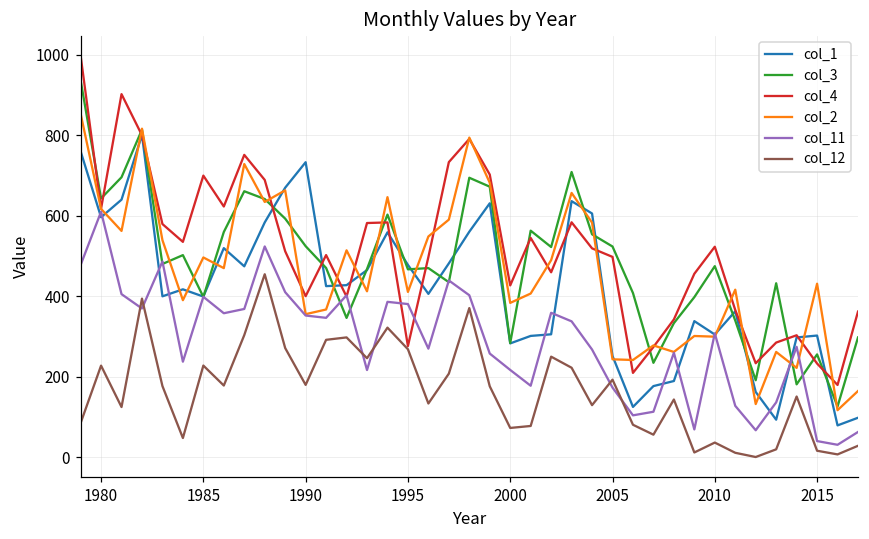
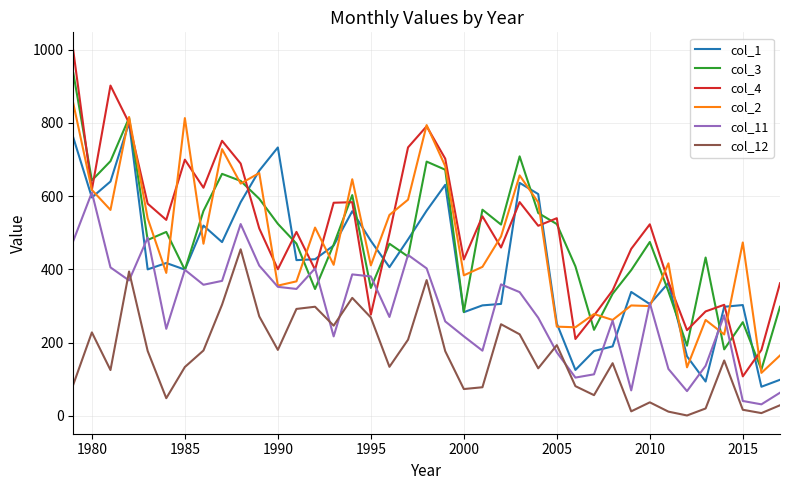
  {
    "col_1": {
      "1980": 600,
      "1990": 730,
      "1995": 480,
      "2005": 250,
      "2015": 300
    },
    "col_3": {
      "1980": 640,
      "1990": 520,
-     "1995": 470,
+     "1995": 350,
      "2005": 520,
      "2010": 470,
      "2015": 260
    },
    "col_4": {
      "1985": 700,
      "1990": 400,
      "1995": 280,
      "2000": 430,
-     "2005": 500,
+     "2005": 540,
      "2010": 520,
-     "2015": 230
+     "2015": 110
    },
    "col_2": {
-     "1985": 500,
+     "1985": 810,
      "1995": 410,
      "2000": 380,
      "2005": 240,
-     "2015": 430
+     "2015": 470
    },
    "col_11": {
      "1980": 610,
      "1995": 380,
      "2000": 220,
      "2005": 170,
      "2015": 40
    },
    "col_12": {
      "1980": 230,
-     "1985": 230,
+     "1985": 130,
      "1990": 180,
      "1995": 270,
      "2000": 70,
      "2005": 190,
      "2010": 40,
      "2015": 20
    }
  }
